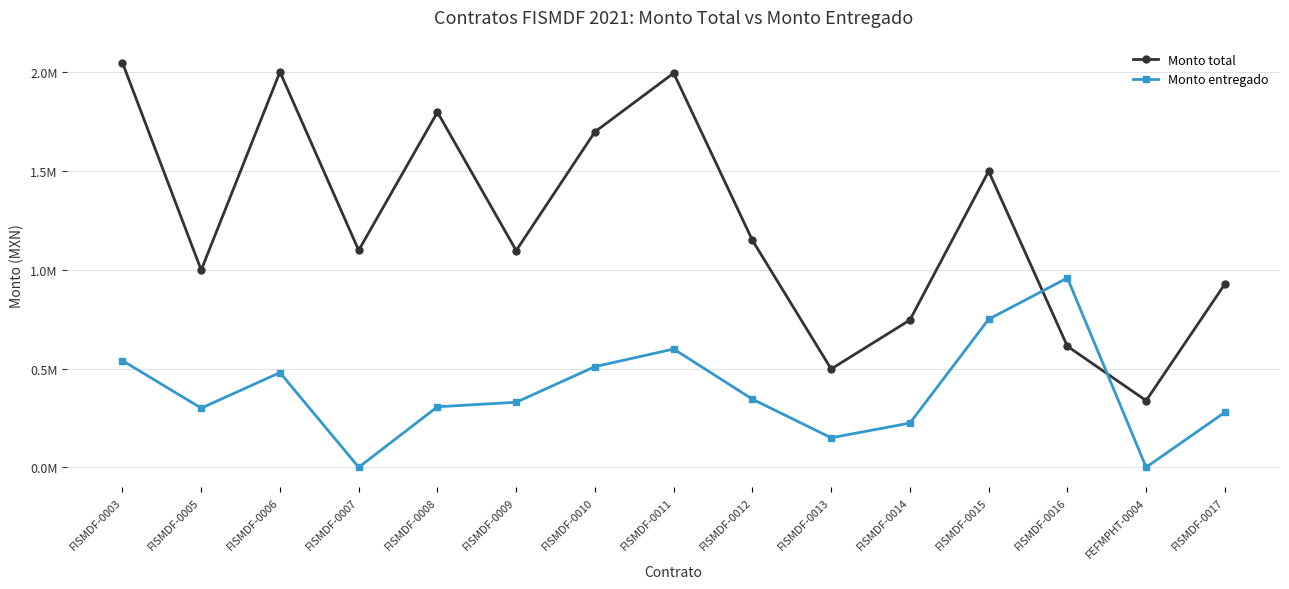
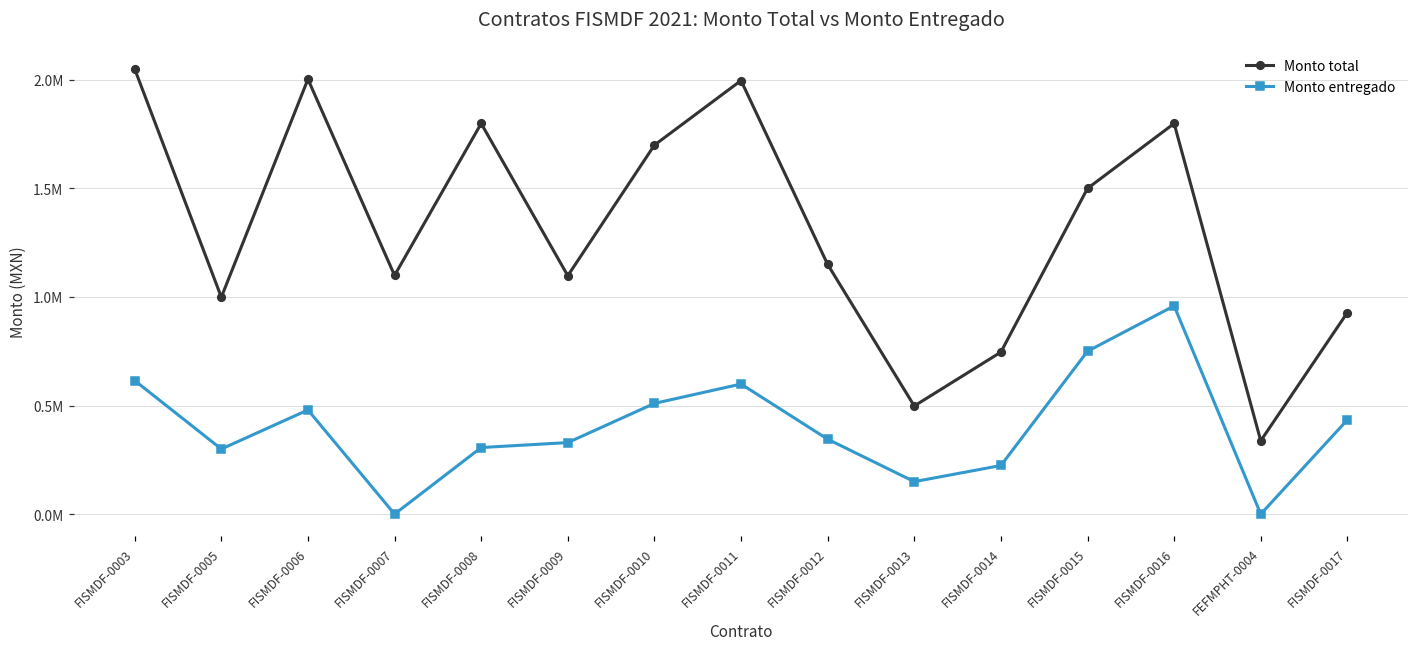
  {
    "Monto total": {
      "FISMDF-0003": 2050000,
      "FISMDF-0005": 1000000,
      "FISMDF-0006": 2000000,
      "FISMDF-0007": 1100000,
      "FISMDF-0008": 1800000,
      "FISMDF-0009": 1100000,
      "FISMDF-0010": 1700000,
      "FISMDF-0011": 2000000,
      "FISMDF-0012": 1150000,
      "FISMDF-0013": 500000,
      "FISMDF-0014": 750000,
      "FISMDF-0015": 1500000,
-     "FISMDF-0016": 610000,
+     "FISMDF-0016": 1800000,
      "FEFMPHT-0004": 340000,
      "FISMDF-0017": 930000
    },
    "Monto entregado": {
-     "FISMDF-0003": 540000,
+     "FISMDF-0003": 610000,
      "FISMDF-0005": 300000,
      "FISMDF-0006": 480000,
      "FISMDF-0007": 0,
      "FISMDF-0008": 310000,
      "FISMDF-0009": 330000,
      "FISMDF-0010": 510000,
      "FISMDF-0011": 600000,
      "FISMDF-0012": 340000,
      "FISMDF-0013": 150000,
      "FISMDF-0014": 220000,
      "FISMDF-0015": 750000,
      "FISMDF-0016": 960000,
      "FEFMPHT-0004": 0,
-     "FISMDF-0017": 280000
+     "FISMDF-0017": 430000
    }
  }
